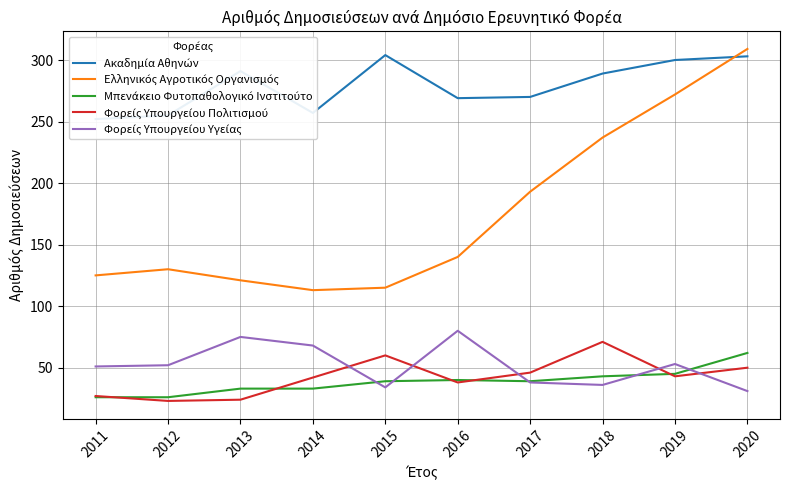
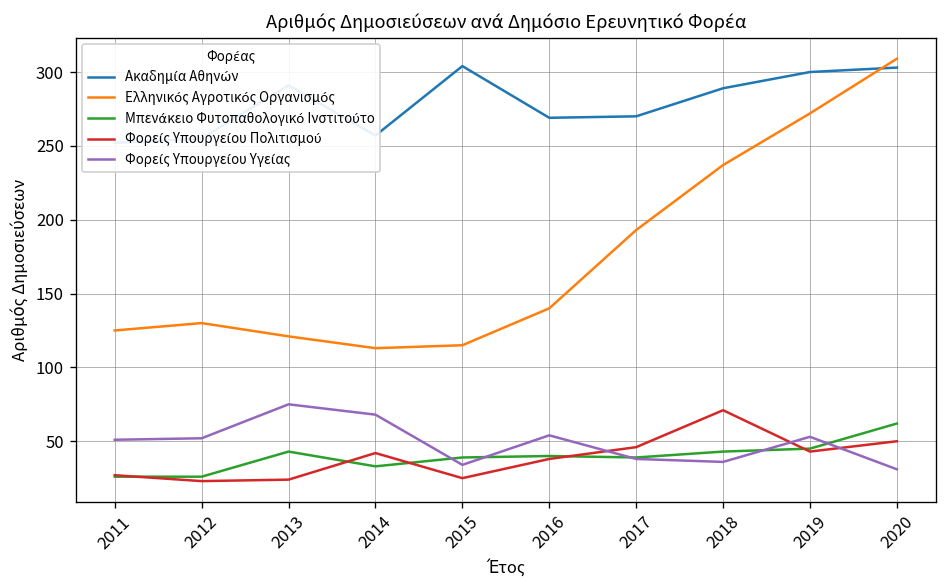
  {
    "Ακαδημία Αθηνών": {
      "2015": 304,
      "2016": 269,
      "2017": 270,
      "2018": 289,
      "2019": 300,
      "2020": 303
    },
    "Ελληνικός Αγροτικός Οργανισμός": {
      "2011": 125,
      "2012": 130,
      "2013": 121,
      "2014": 113,
      "2015": 115,
      "2016": 140,
      "2017": 193,
      "2018": 237,
      "2019": 272,
      "2020": 309
    },
    "Μπενάκειο Φυτοπαθολογικό Ινστιτούτο": {
      "2012": 26,
-     "2013": 33,
+     "2013": 43,
      "2014": 33,
      "2015": 39,
      "2018": 43,
      "2020": 62
    },
    "Φορείς Υπουργείου Πολιτισμού": {
      "2012": 23,
      "2013": 24,
      "2014": 42,
-     "2015": 60,
+     "2015": 25,
      "2017": 46,
      "2018": 71,
      "2020": 50
    },
    "Φορείς Υπουργείου Υγείας": {
      "2011": 51,
      "2012": 52,
      "2013": 75,
      "2014": 68,
      "2015": 34,
-     "2016": 80,
+     "2016": 54,
      "2018": 36,
      "2019": 53,
      "2020": 31
    }
  }
